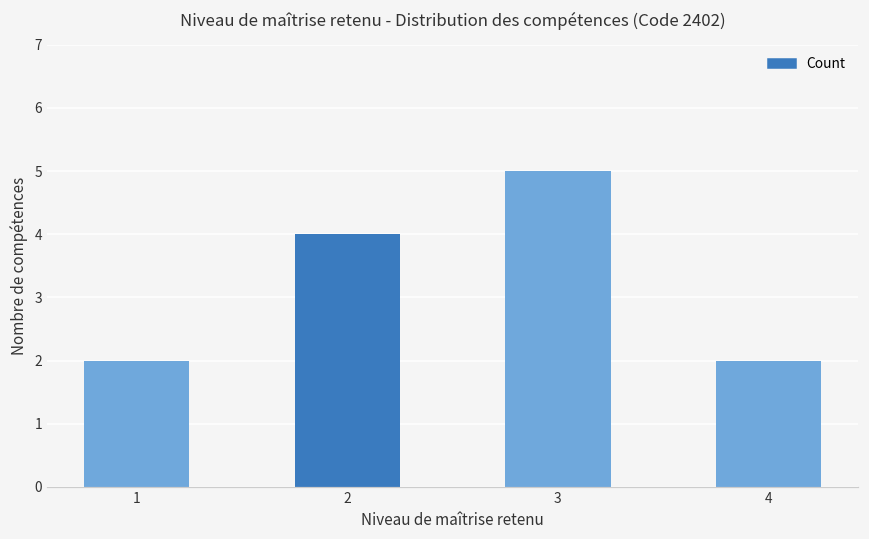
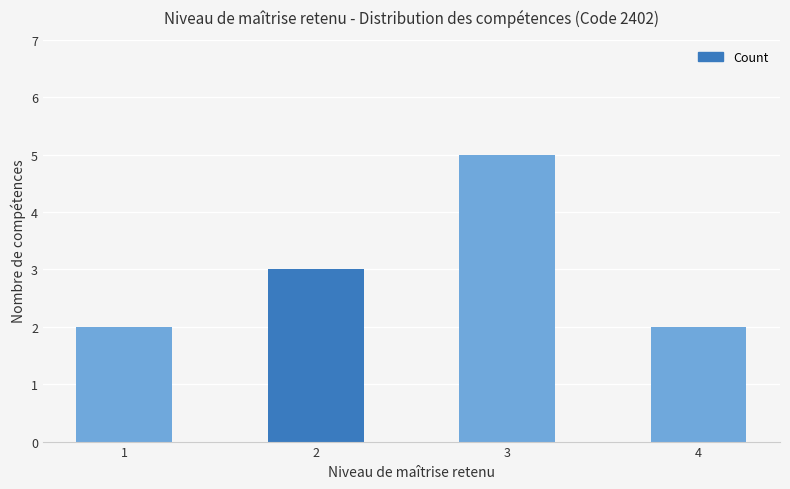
  {
    "1": 2,
-   "2": 4,
+   "2": 3,
    "3": 5,
    "4": 2
  }
